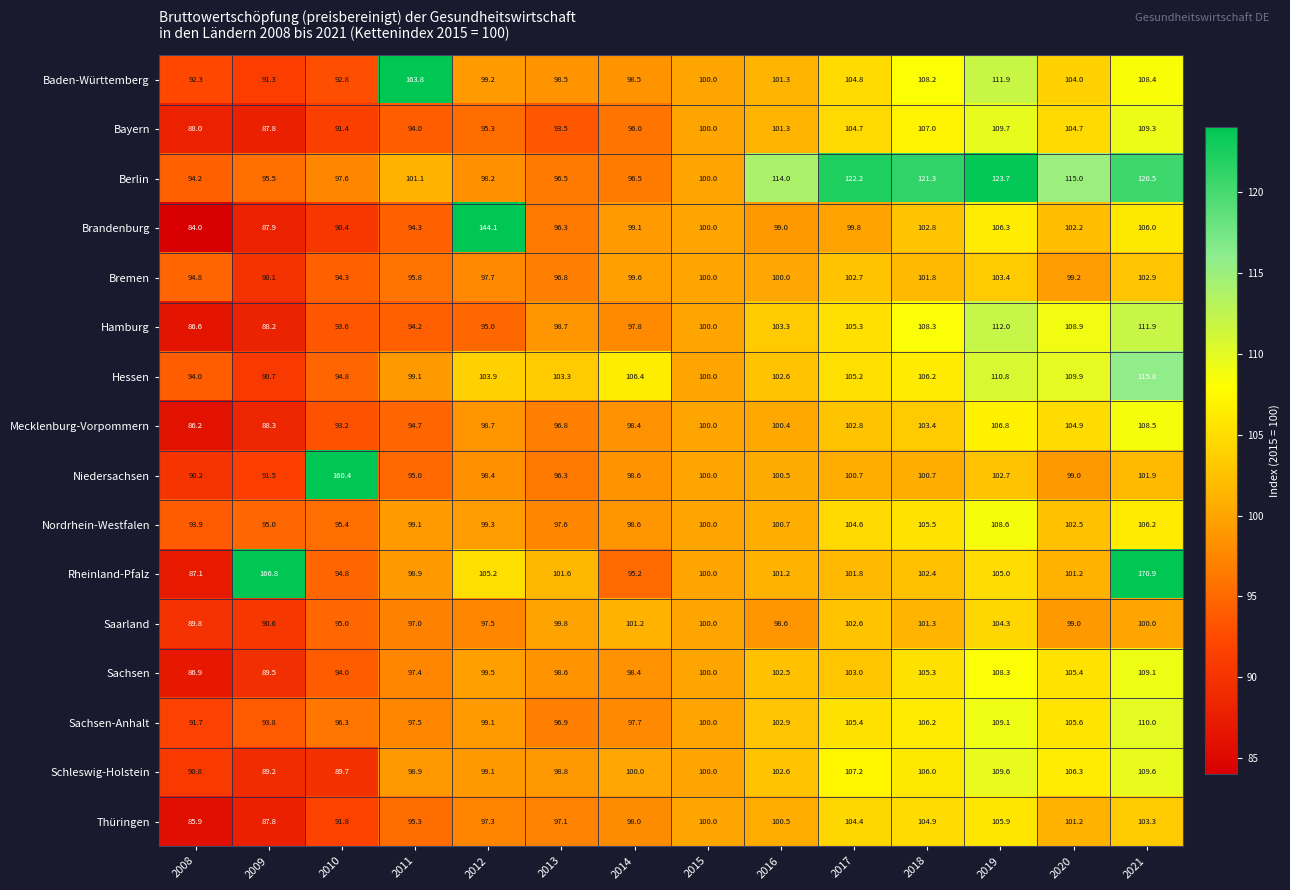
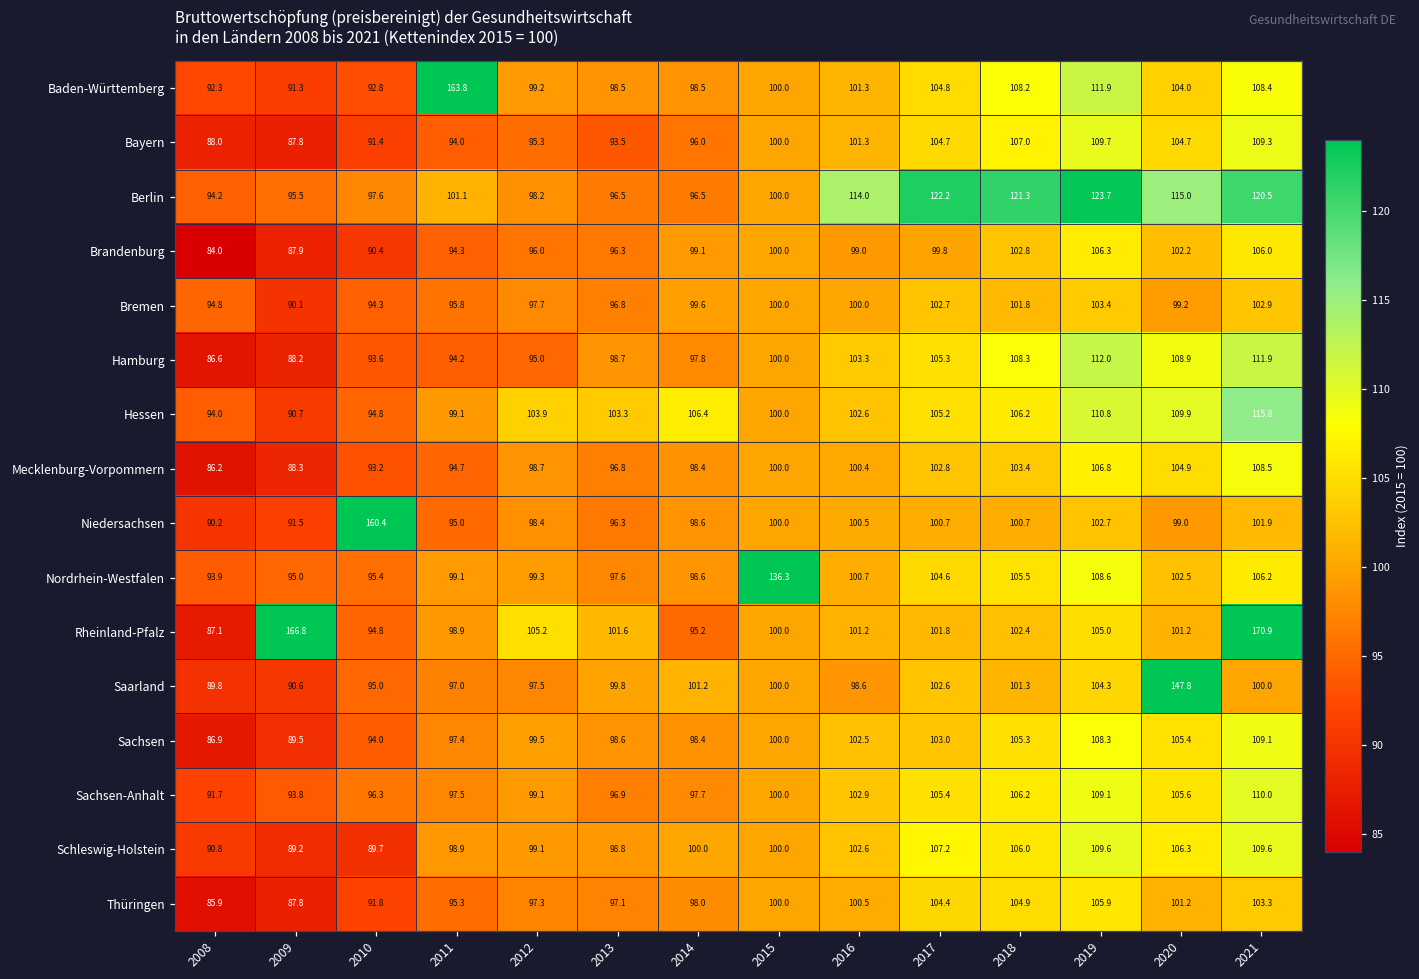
  {
    "Brandenburg": {
      "2008": 84.0,
      "2009": 87.9,
      "2010": 90.4,
      "2011": 94.3,
-     "2012": 144.1,
+     "2012": 96.0,
      "2013": 96.3,
      "2014": 99.1,
      "2015": 100.0,
      "2016": 99.0,
      "2017": 99.8,
      "2018": 102.8,
      "2019": 106.3,
      "2020": 102.2,
      "2021": 106.0
    },
    "Nordrhein-Westfalen": {
      "2008": 93.9,
      "2009": 95.0,
      "2010": 95.4,
      "2011": 99.1,
      "2012": 99.3,
      "2013": 97.6,
      "2014": 98.6,
-     "2015": 100.0,
+     "2015": 136.3,
      "2016": 100.7,
      "2017": 104.6,
      "2018": 105.5,
      "2019": 108.6,
      "2020": 102.5,
      "2021": 106.2
    },
    "Saarland": {
      "2008": 89.8,
      "2009": 90.6,
      "2010": 95.0,
      "2011": 97.0,
      "2012": 97.5,
      "2013": 99.8,
      "2014": 101.2,
      "2015": 100.0,
      "2016": 98.6,
      "2017": 102.6,
      "2018": 101.3,
      "2019": 104.3,
-     "2020": 99.0,
+     "2020": 147.8,
      "2021": 100.0
    }
  }
